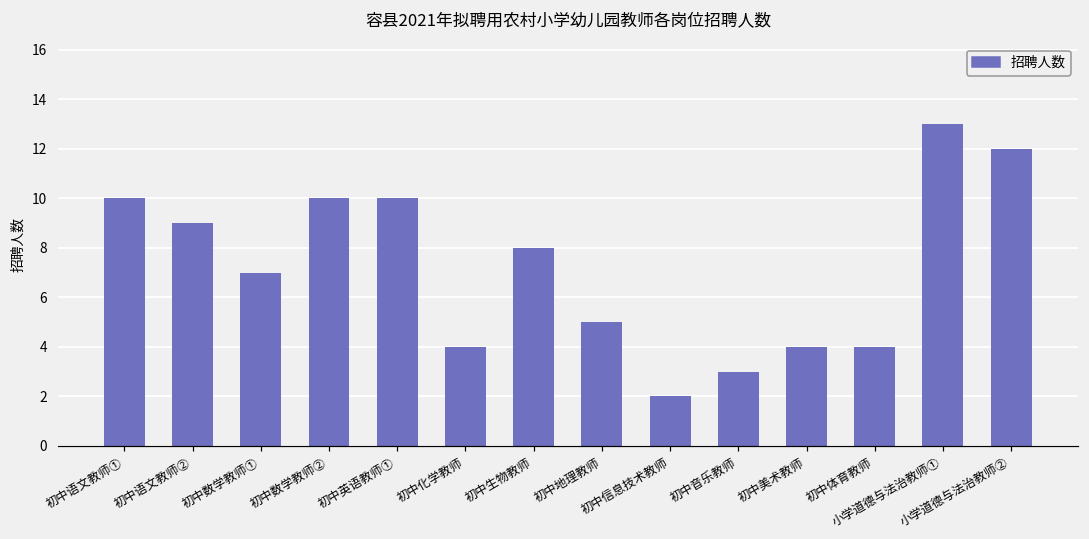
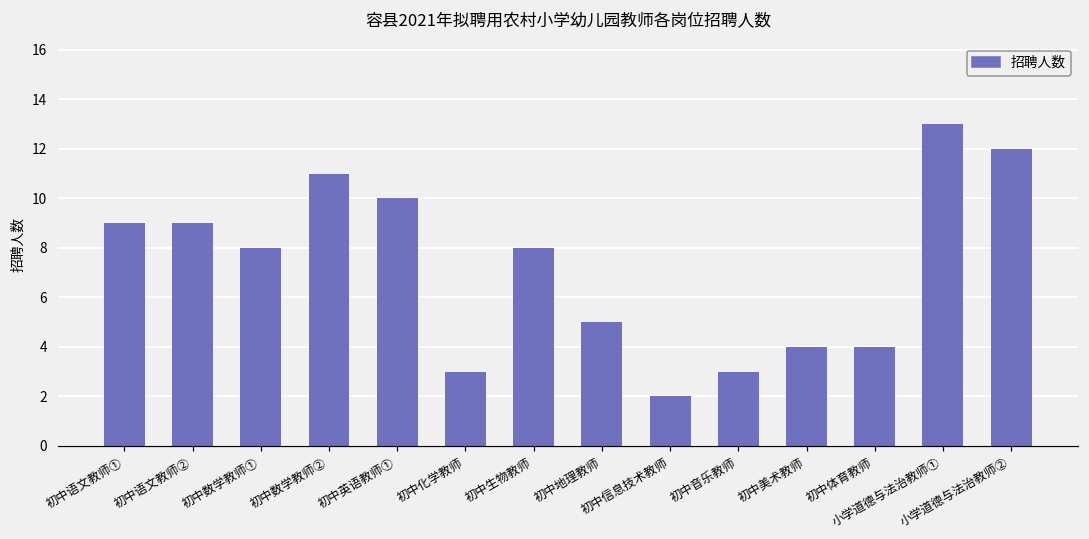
  {
-   "初中语文教师①": 10,
+   "初中语文教师①": 9,
    "初中语文教师②": 9,
-   "初中数学教师①": 7,
-   "初中数学教师②": 10,
+   "初中数学教师①": 8,
+   "初中数学教师②": 11,
    "初中英语教师①": 10,
-   "初中化学教师": 4,
+   "初中化学教师": 3,
    "初中生物教师": 8,
    "初中地理教师": 5,
    "初中信息技术教师": 2,
    "初中音乐教师": 3,
    "初中美术教师": 4,
    "初中体育教师": 4,
    "小学道德与法治教师①": 13,
    "小学道德与法治教师②": 12
  }
